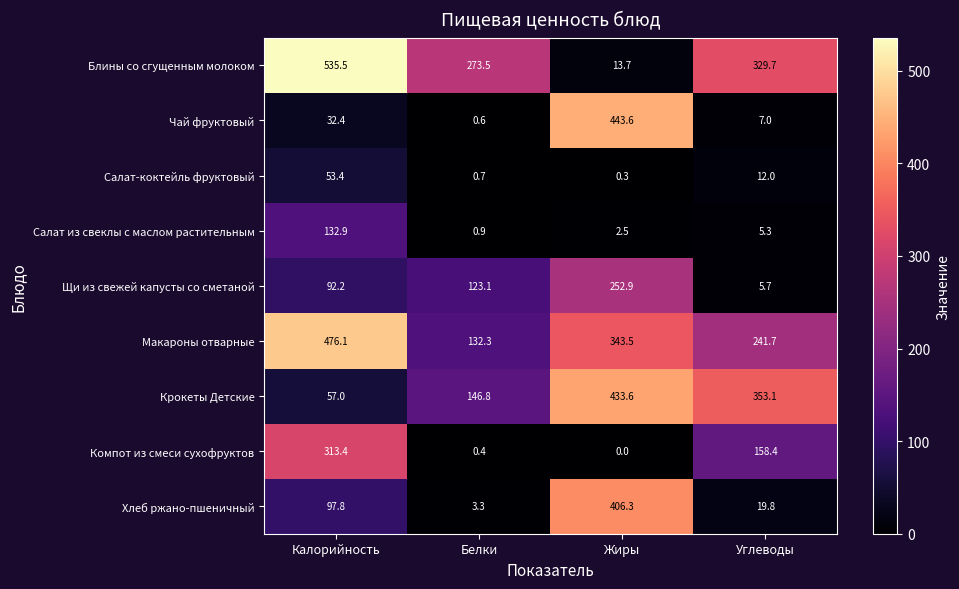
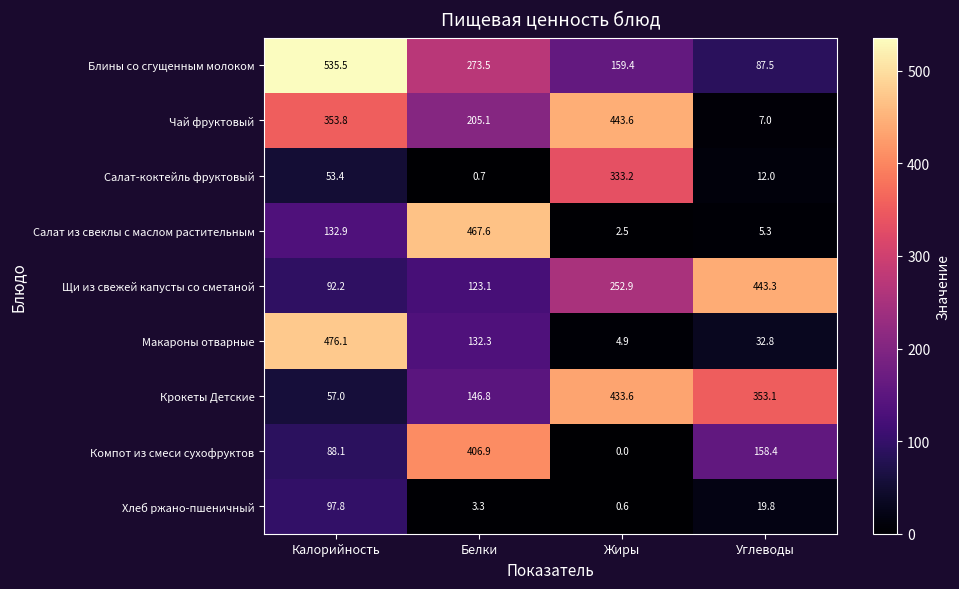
  {
    "Блины со сгущенным молоком": {
      "Калорийность": 535.5,
      "Белки": 273.5,
-     "Жиры": 13.7,
-     "Углеводы": 329.7
+     "Жиры": 159.4,
+     "Углеводы": 87.5
    },
    "Чай фруктовый": {
-     "Калорийность": 32.4,
-     "Белки": 0.6,
+     "Калорийность": 353.8,
+     "Белки": 205.1,
      "Жиры": 443.6,
      "Углеводы": 7.0
    },
    "Салат-коктейль фруктовый": {
      "Калорийность": 53.4,
      "Белки": 0.7,
-     "Жиры": 0.3,
+     "Жиры": 333.2,
      "Углеводы": 12.0
    },
    "Салат из свеклы с маслом растительным": {
      "Калорийность": 132.9,
-     "Белки": 0.9,
+     "Белки": 467.6,
      "Жиры": 2.5,
      "Углеводы": 5.3
    },
    "Щи из свежей капусты со сметаной": {
      "Калорийность": 92.2,
      "Белки": 123.1,
      "Жиры": 252.9,
-     "Углеводы": 5.7
+     "Углеводы": 443.3
    },
    "Макароны отварные": {
      "Калорийность": 476.1,
      "Белки": 132.3,
-     "Жиры": 343.5,
-     "Углеводы": 241.7
+     "Жиры": 4.9,
+     "Углеводы": 32.8
    },
    "Крокеты Детские": {
      "Калорийность": 57.0,
      "Белки": 146.8,
      "Жиры": 433.6,
      "Углеводы": 353.1
    },
    "Компот из смеси сухофруктов": {
-     "Калорийность": 313.4,
-     "Белки": 0.4,
+     "Калорийность": 88.1,
+     "Белки": 406.9,
      "Жиры": 0.0,
      "Углеводы": 158.4
    },
    "Хлеб ржано-пшеничный": {
      "Калорийность": 97.8,
      "Белки": 3.3,
-     "Жиры": 406.3,
+     "Жиры": 0.6,
      "Углеводы": 19.8
    }
  }
